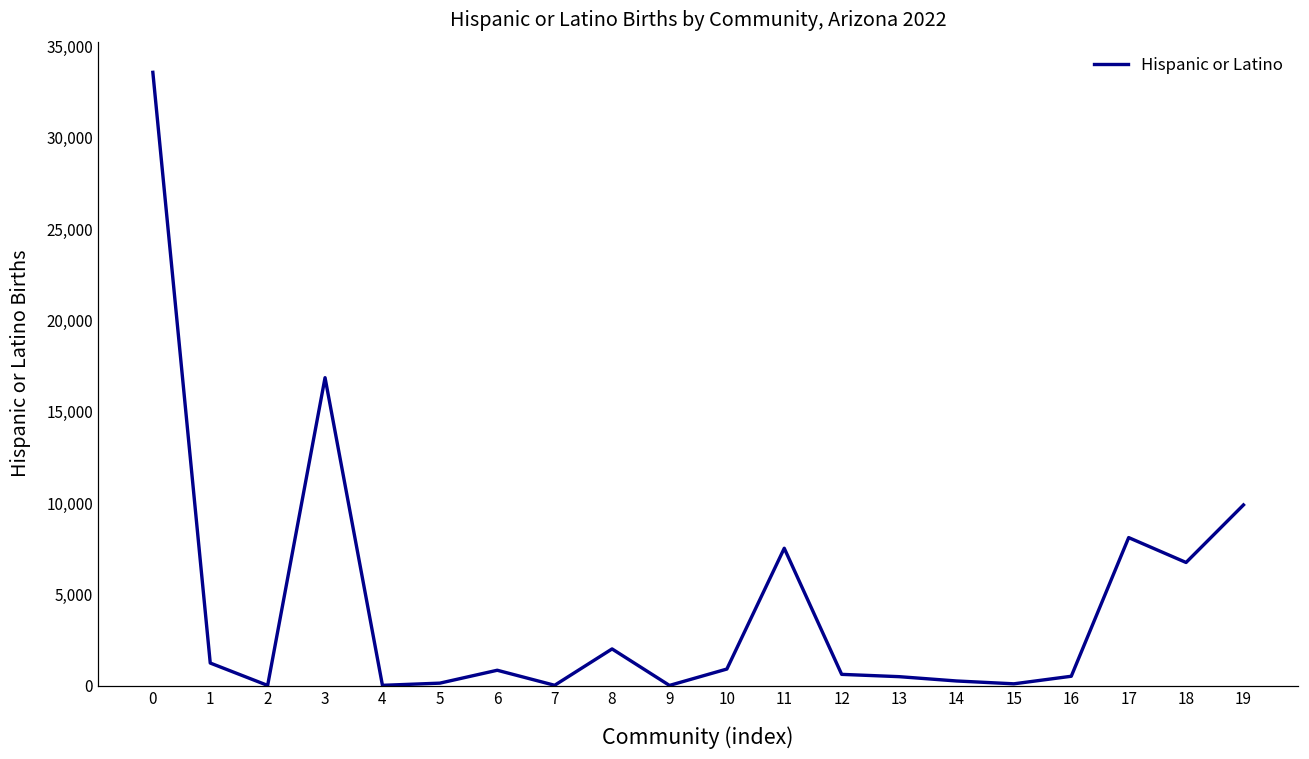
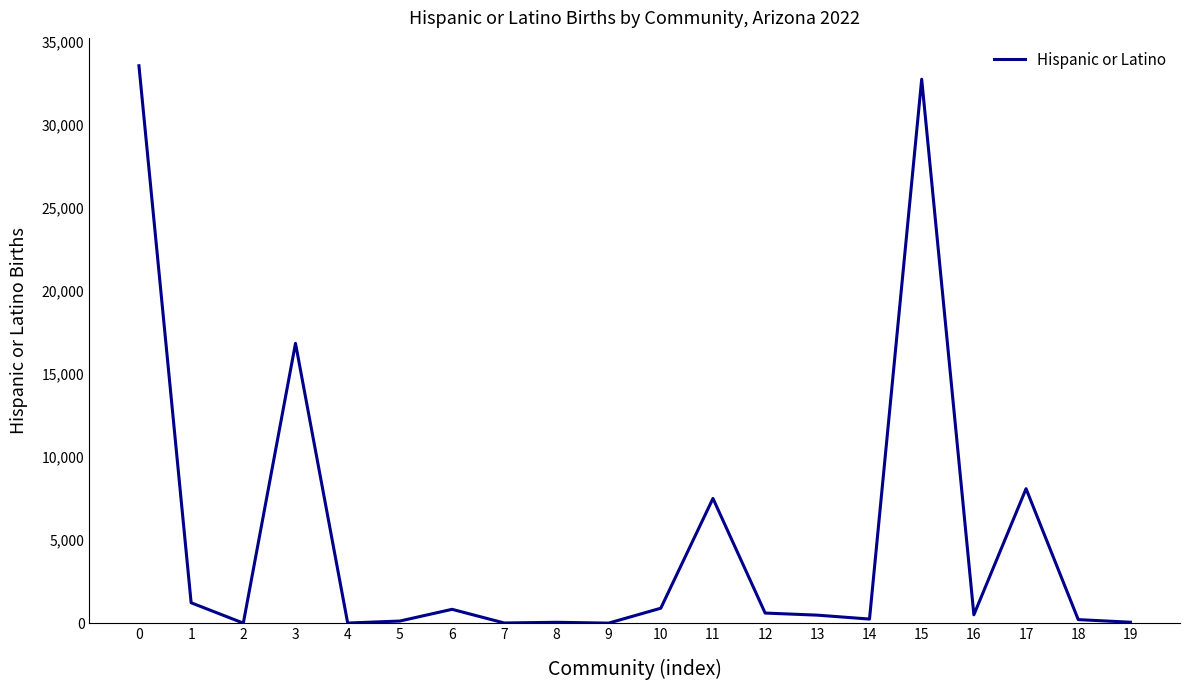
  {
    "0": "33,600",
    "1": "1,200",
    "2": "0",
    "3": "16,900",
    "4": "0",
    "5": "100",
    "6": "800",
    "7": "0",
-   "8": "2,000",
+   "8": "100",
    "9": "0",
    "10": "900",
    "11": "7,500",
    "12": "600",
    "13": "500",
    "14": "300",
-   "15": "100",
+   "15": "32,800",
    "16": "500",
    "17": "8,100",
-   "18": "6,700",
-   "19": "9,900"
+   "18": "200",
+   "19": "100"
  }
